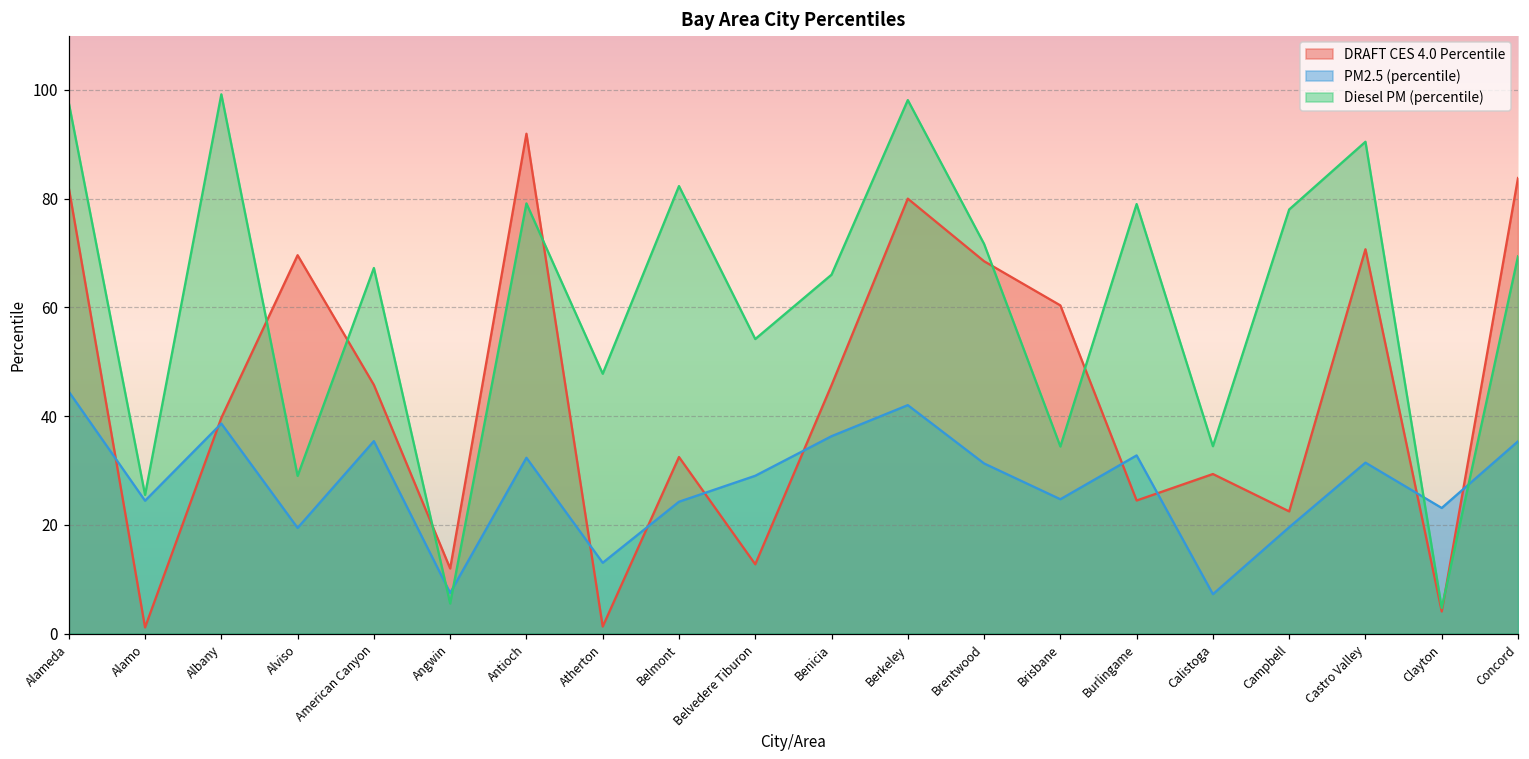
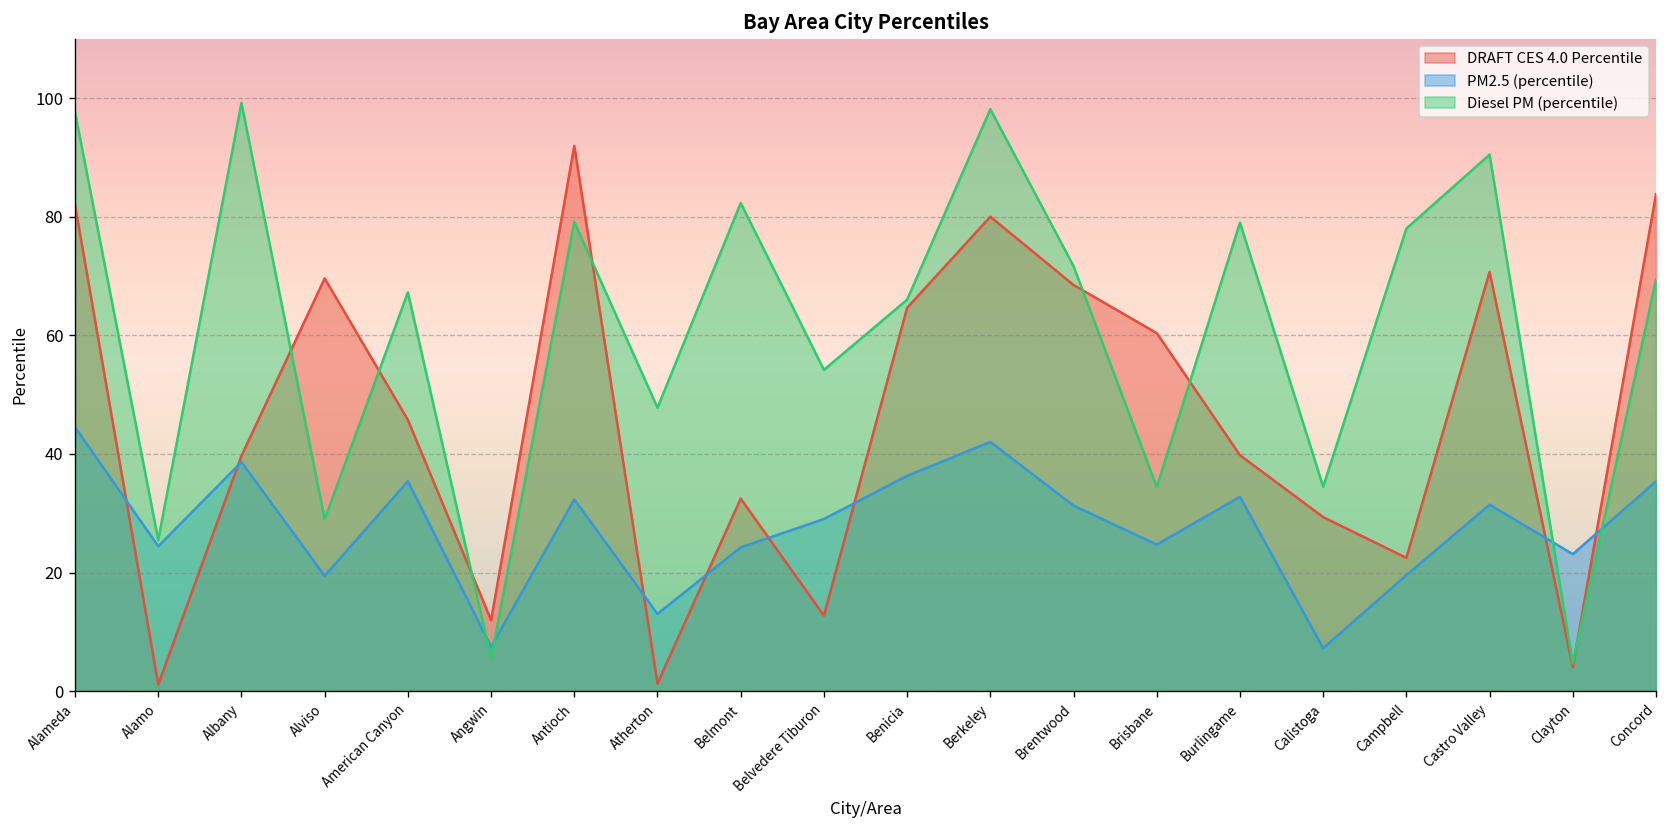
  {
    "DRAFT CES 4.0 Percentile": {
      "Alameda": 82,
      "Alamo": 1,
      "Albany": 40,
      "Alviso": 70,
      "American Canyon": 46,
      "Angwin": 12,
      "Antioch": 92,
      "Atherton": 1,
      "Belmont": 32,
      "Belvedere Tiburon": 13,
-     "Benicia": 46,
+     "Benicia": 65,
      "Berkeley": 80,
      "Brentwood": 68,
      "Brisbane": 60,
-     "Burlingame": 24,
+     "Burlingame": 40,
      "Calistoga": 29,
      "Campbell": 22,
      "Castro Valley": 71,
      "Clayton": 4,
      "Concord": 84
    },
    "PM2.5 (percentile)": {
      "Alameda": 45,
      "Alamo": 24,
      "Albany": 39,
      "Alviso": 19,
      "American Canyon": 35,
      "Angwin": 7,
      "Antioch": 32,
      "Atherton": 13,
      "Belmont": 24,
      "Belvedere Tiburon": 29,
      "Benicia": 36,
      "Berkeley": 42,
      "Brentwood": 31,
      "Brisbane": 25,
      "Burlingame": 33,
      "Calistoga": 7,
      "Campbell": 20,
      "Castro Valley": 31,
      "Clayton": 23,
      "Concord": 35
    },
    "Diesel PM (percentile)": {
      "Alameda": 98,
      "Alamo": 26,
      "Albany": 99,
      "Alviso": 29,
      "American Canyon": 67,
      "Angwin": 6,
      "Antioch": 79,
      "Atherton": 48,
      "Belmont": 82,
      "Belvedere Tiburon": 54,
      "Benicia": 66,
      "Berkeley": 98,
      "Brentwood": 72,
      "Brisbane": 34,
      "Burlingame": 79,
      "Calistoga": 34,
      "Campbell": 78,
      "Castro Valley": 90,
      "Clayton": 5,
      "Concord": 69
    }
  }
